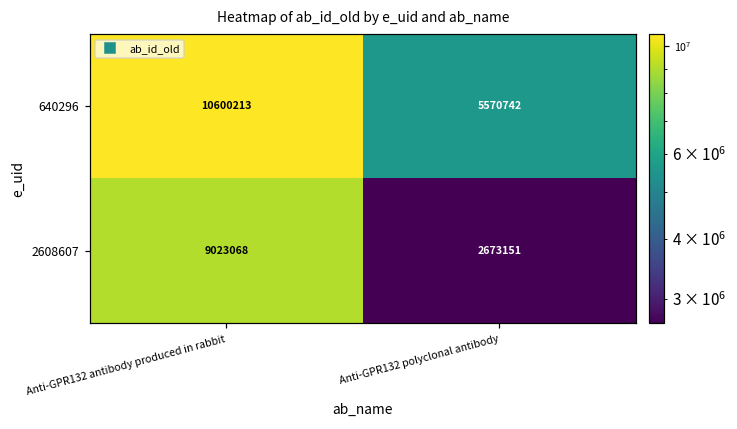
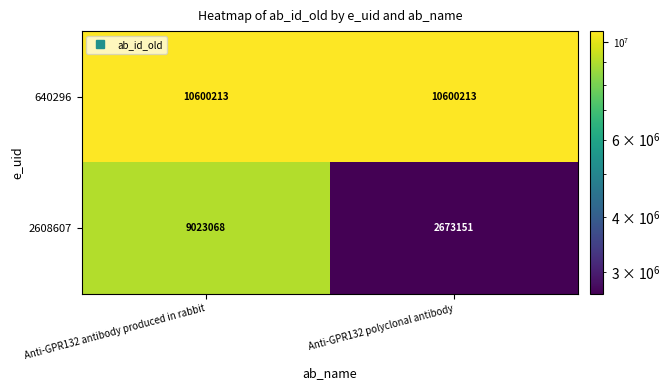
  {
    "640296": {
      "Anti-GPR132 antibody produced in rabbit": 10600213,
-     "Anti-GPR132 polyclonal antibody": 5570742
+     "Anti-GPR132 polyclonal antibody": 10600213
    },
    "2608607": {
      "Anti-GPR132 antibody produced in rabbit": 9023068,
      "Anti-GPR132 polyclonal antibody": 2673151
    }
  }
